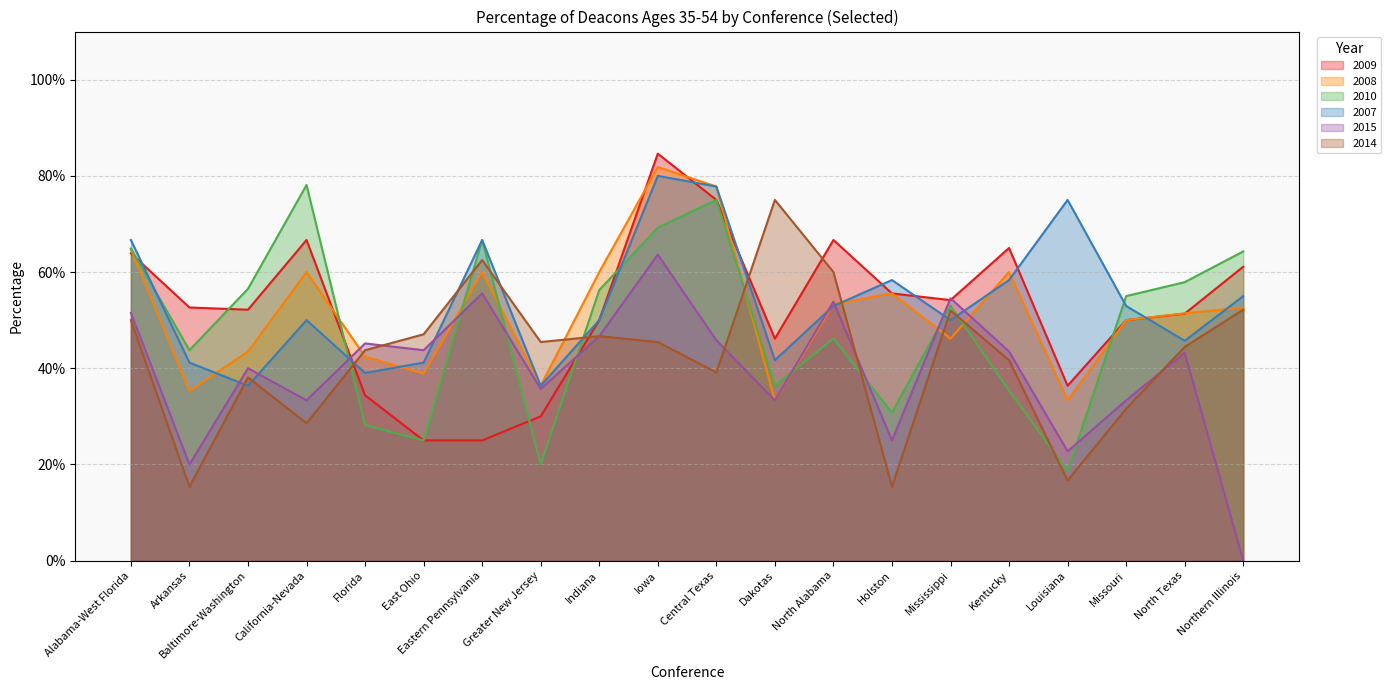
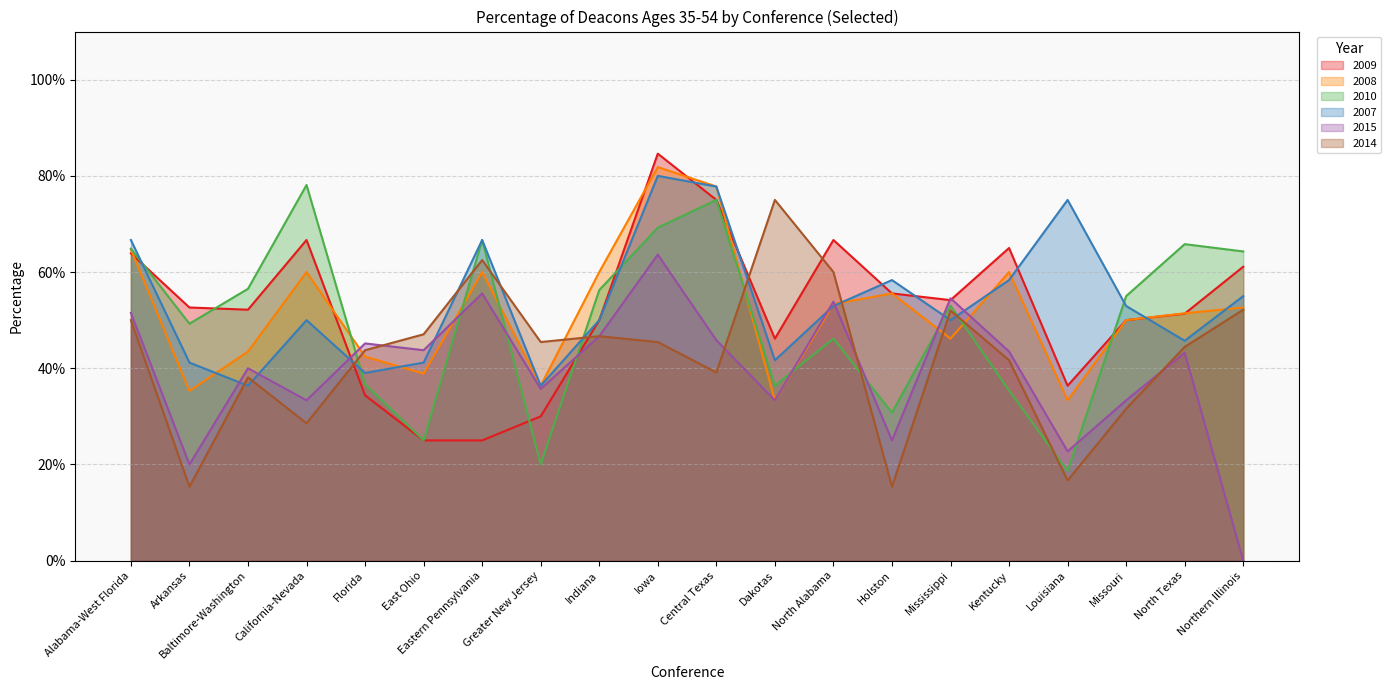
  {
    "2010": {
-     "Arkansas": "44%",
+     "Arkansas": "49%",
      "Baltimore-Washington": "57%",
      "California-Nevada": "78%",
-     "Florida": "28%",
+     "Florida": "37%",
      "Greater New Jersey": "20%",
      "Indiana": "56%",
      "Iowa": "69%",
      "Dakotas": "36%",
      "North Alabama": "46%",
      "Holston": "31%",
      "Mississippi": "53%",
      "Kentucky": "35%",
      "Louisiana": "19%",
      "Missouri": "55%",
-     "North Texas": "58%",
+     "North Texas": "66%",
      "Northern Illinois": "64%"
    }
  }
